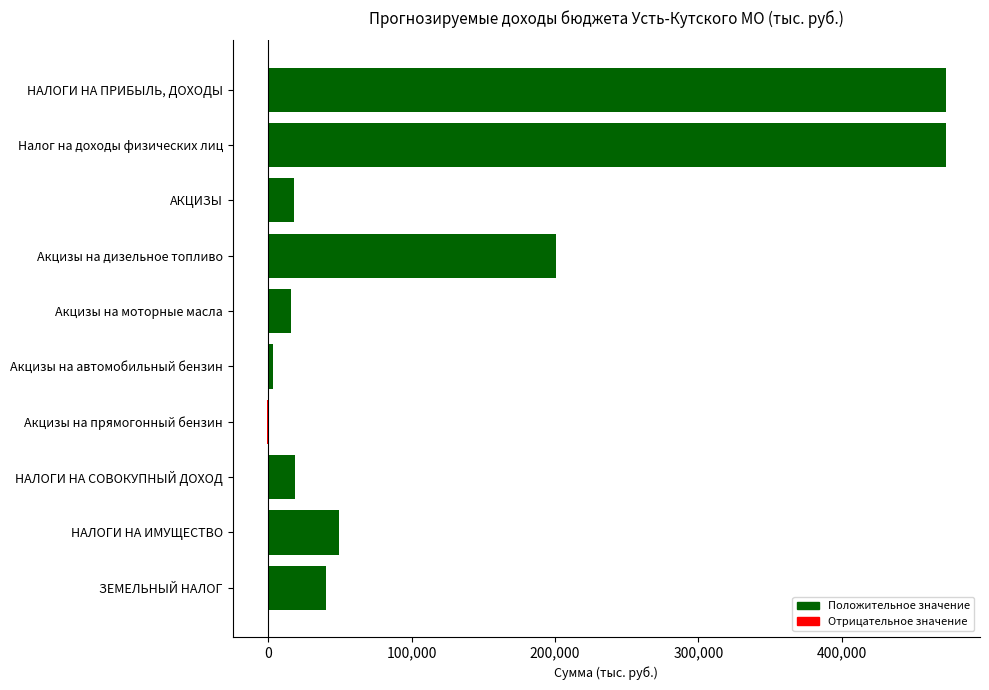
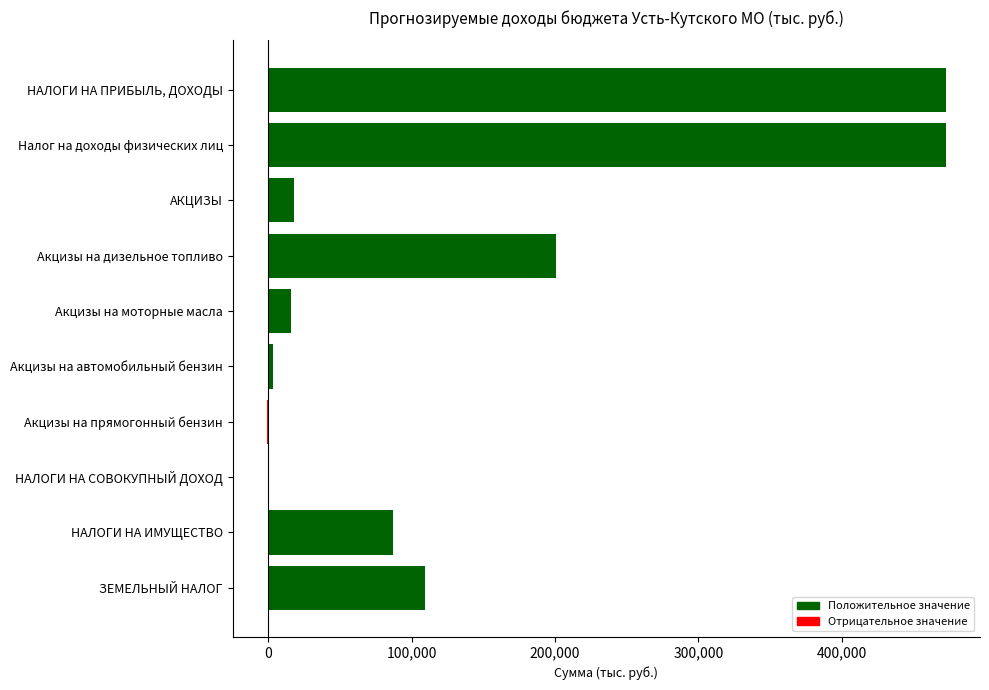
  {
    "НАЛОГИ НА ПРИБЫЛЬ, ДОХОДЫ": "473,000",
    "Налог на доходы физических лиц": "473,000",
    "АКЦИЗЫ": "18,000",
    "Акцизы на дизельное топливо": "201,000",
    "Акцизы на моторные масла": "16,000",
    "Акцизы на автомобильный бензин": "3,000",
-   "НАЛОГИ НА СОВОКУПНЫЙ ДОХОД": "19,000",
-   "НАЛОГИ НА ИМУЩЕСТВО": "50,000",
-   "ЗЕМЕЛЬНЫЙ НАЛОГ": "41,000"
+   "НАЛОГИ НА СОВОКУПНЫЙ ДОХОД": "0",
+   "НАЛОГИ НА ИМУЩЕСТВО": "87,000",
+   "ЗЕМЕЛЬНЫЙ НАЛОГ": "109,000"
  }
